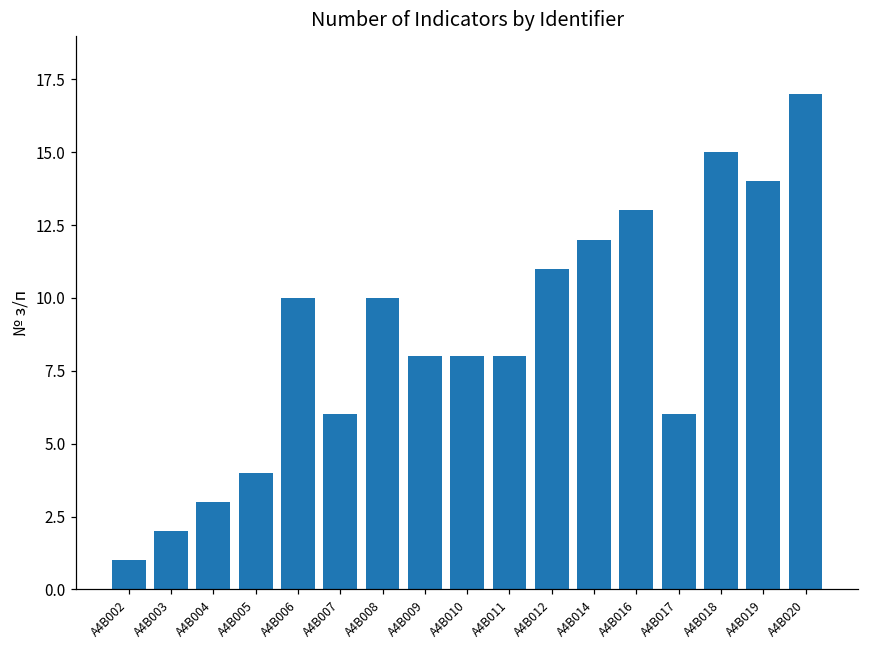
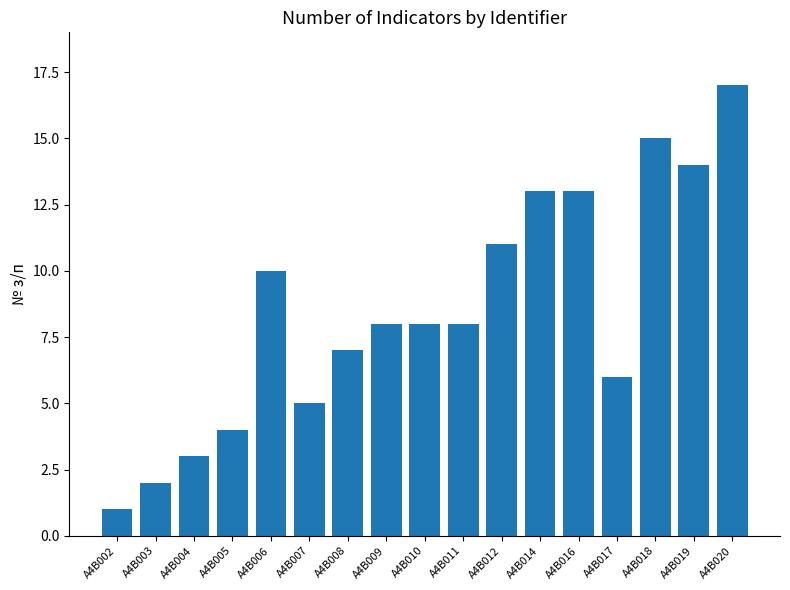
  {
    "A4B002": 1,
    "A4B003": 2,
    "A4B004": 3,
    "A4B005": 4,
    "A4B006": 10,
-   "A4B007": 6,
-   "A4B008": 10,
+   "A4B007": 5,
+   "A4B008": 7,
    "A4B009": 8,
    "A4B010": 8,
    "A4B011": 8,
    "A4B012": 11,
-   "A4B014": 12,
+   "A4B014": 13,
    "A4B016": 13,
    "A4B017": 6,
    "A4B018": 15,
    "A4B019": 14,
    "A4B020": 17
  }
